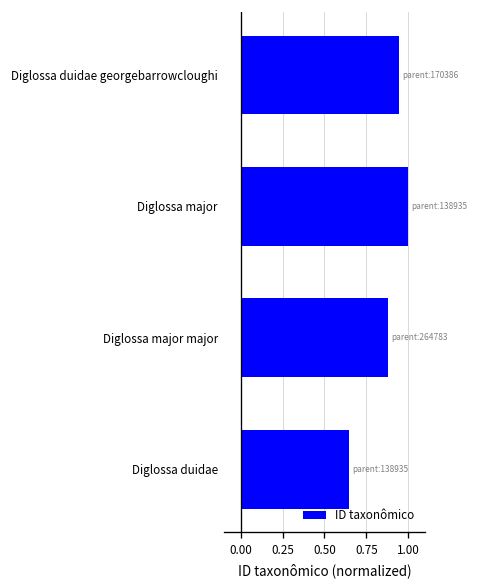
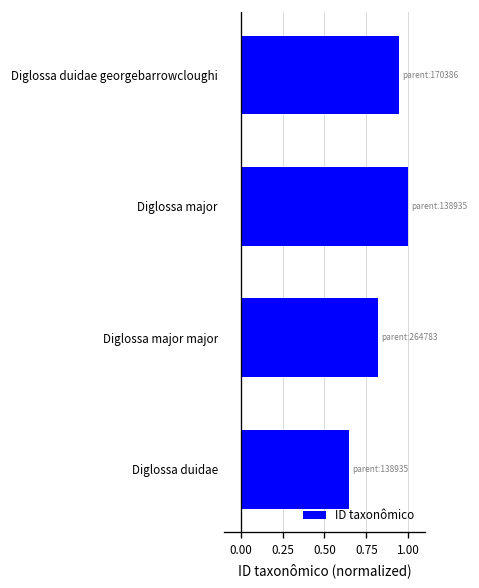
  {
-   "Diglossa major major": 0.88
+   "Diglossa major major": 0.82
  }
